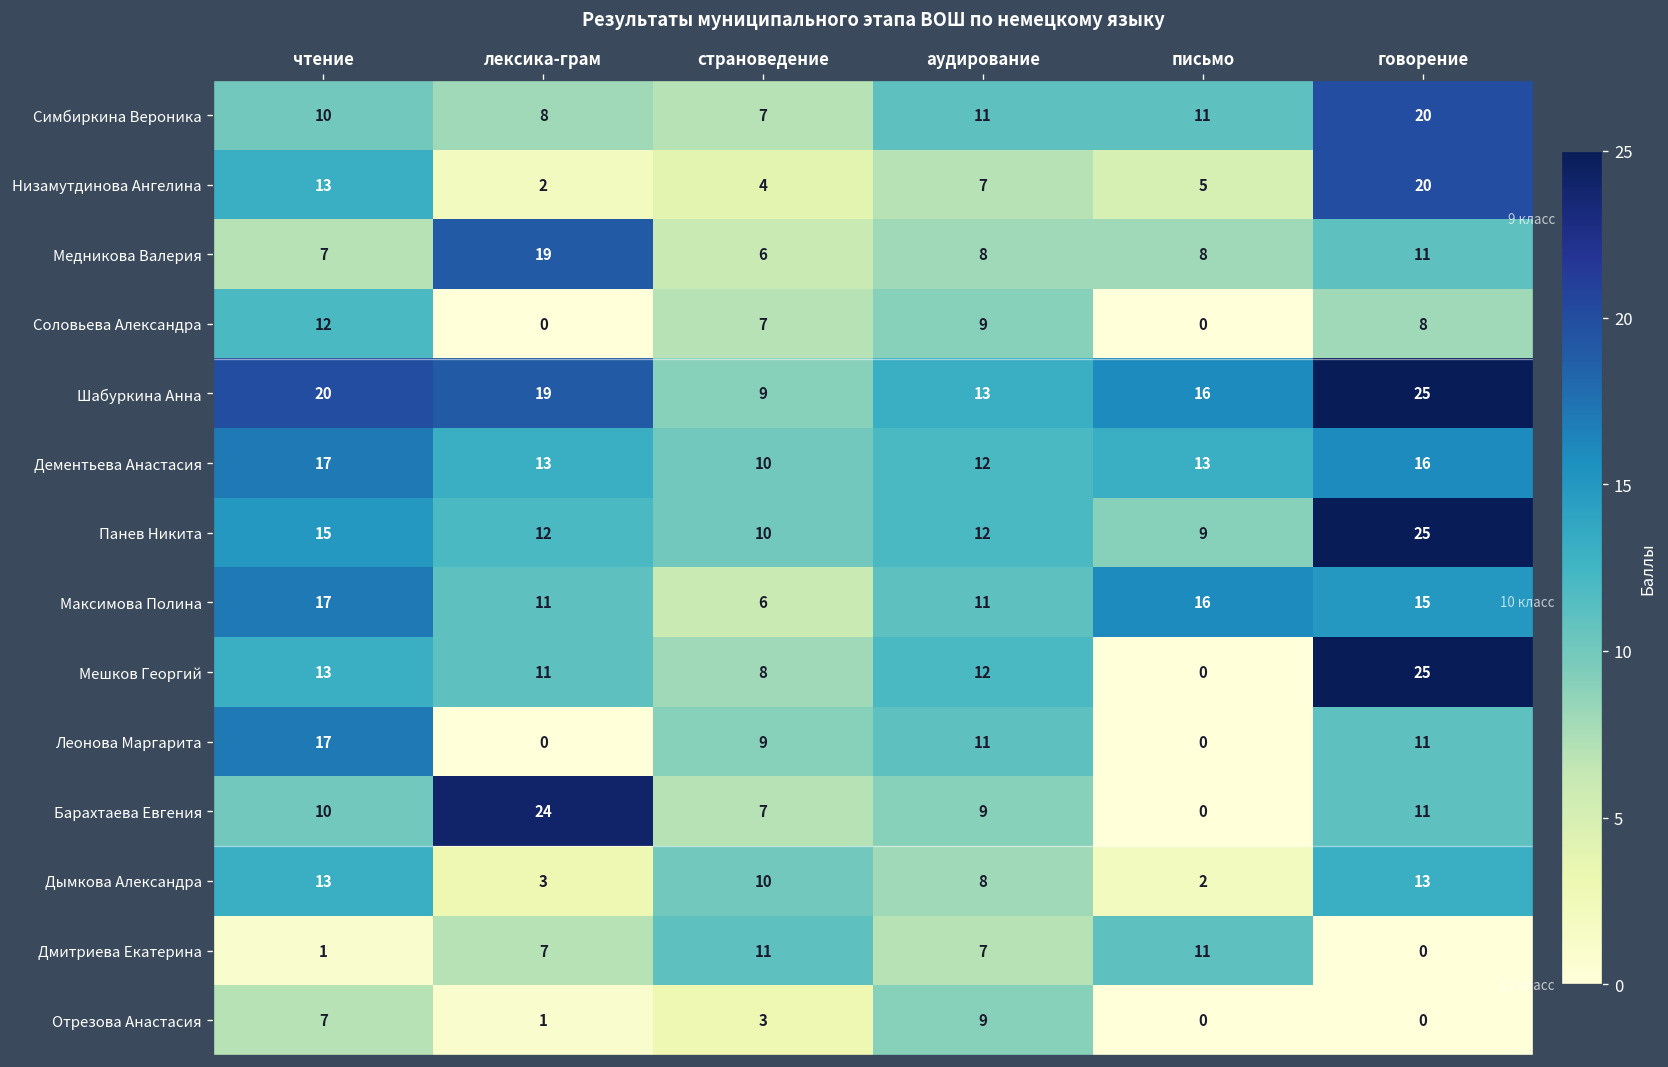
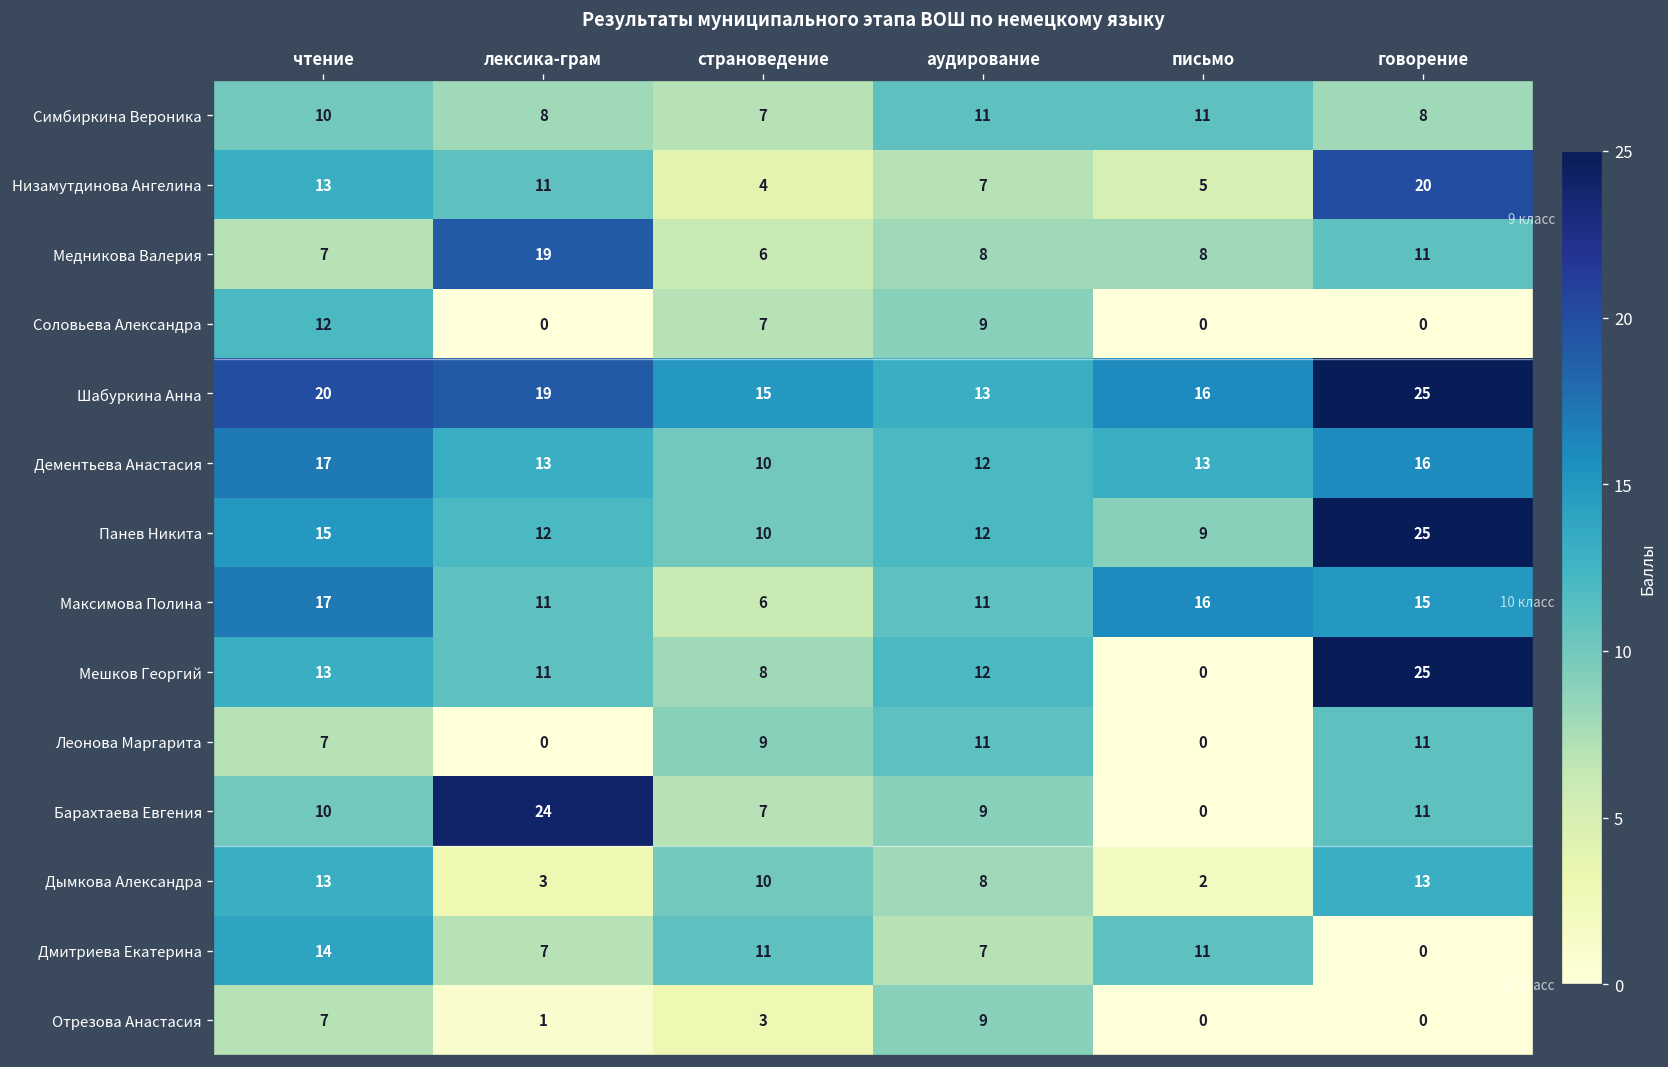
  {
    "Симбиркина Вероника": {
      "чтение": 10,
      "лексика-грам": 8,
      "страноведение": 7,
      "аудирование": 11,
      "письмо": 11,
-     "говорение": 20
+     "говорение": 8
    },
    "Низамутдинова Ангелина": {
      "чтение": 13,
-     "лексика-грам": 2,
+     "лексика-грам": 11,
      "страноведение": 4,
      "аудирование": 7,
      "письмо": 5
    },
    "Медникова Валерия": {
      "чтение": 7,
      "лексика-грам": 19,
      "страноведение": 6,
      "аудирование": 8,
      "письмо": 8
    },
    "Соловьева Александра": {
      "чтение": 12,
      "лексика-грам": 0,
      "страноведение": 7,
      "аудирование": 9,
      "письмо": 0,
-     "говорение": 8
+     "говорение": 0
    },
    "Шабуркина Анна": {
      "чтение": 20,
      "лексика-грам": 19,
-     "страноведение": 9,
+     "страноведение": 15,
      "аудирование": 13,
      "письмо": 16,
      "говорение": 25
    },
    "Дементьева Анастасия": {
      "чтение": 17,
      "лексика-грам": 13,
      "страноведение": 10,
      "аудирование": 12,
      "письмо": 13,
      "говорение": 16
    },
    "Панев Никита": {
      "чтение": 15,
      "лексика-грам": 12,
      "страноведение": 10,
      "аудирование": 12,
      "письмо": 9,
      "говорение": 25
    },
    "Максимова Полина": {
      "чтение": 17,
      "лексика-грам": 11,
      "страноведение": 6,
      "аудирование": 11,
      "письмо": 16
    },
    "Мешков Георгий": {
      "чтение": 13,
      "лексика-грам": 11,
      "страноведение": 8,
      "аудирование": 12,
      "письмо": 0,
      "говорение": 25
    },
    "Леонова Маргарита": {
-     "чтение": 17,
+     "чтение": 7,
      "лексика-грам": 0,
      "страноведение": 9,
      "аудирование": 11,
      "письмо": 0,
      "говорение": 11
    },
    "Барахтаева Евгения": {
      "чтение": 10,
      "лексика-грам": 24,
      "страноведение": 7,
      "аудирование": 9,
      "письмо": 0,
      "говорение": 11
    },
    "Дымкова Александра": {
      "чтение": 13,
      "лексика-грам": 3,
      "страноведение": 10,
      "аудирование": 8,
      "письмо": 2,
      "говорение": 13
    },
    "Дмитриева Екатерина": {
-     "чтение": 1,
+     "чтение": 14,
      "лексика-грам": 7,
      "страноведение": 11,
      "аудирование": 7,
      "письмо": 11,
      "говорение": 0
    },
    "Отрезова Анастасия": {
      "чтение": 7,
      "лексика-грам": 1,
      "страноведение": 3,
      "аудирование": 9,
      "письмо": 0,
      "говорение": 0
    }
  }
